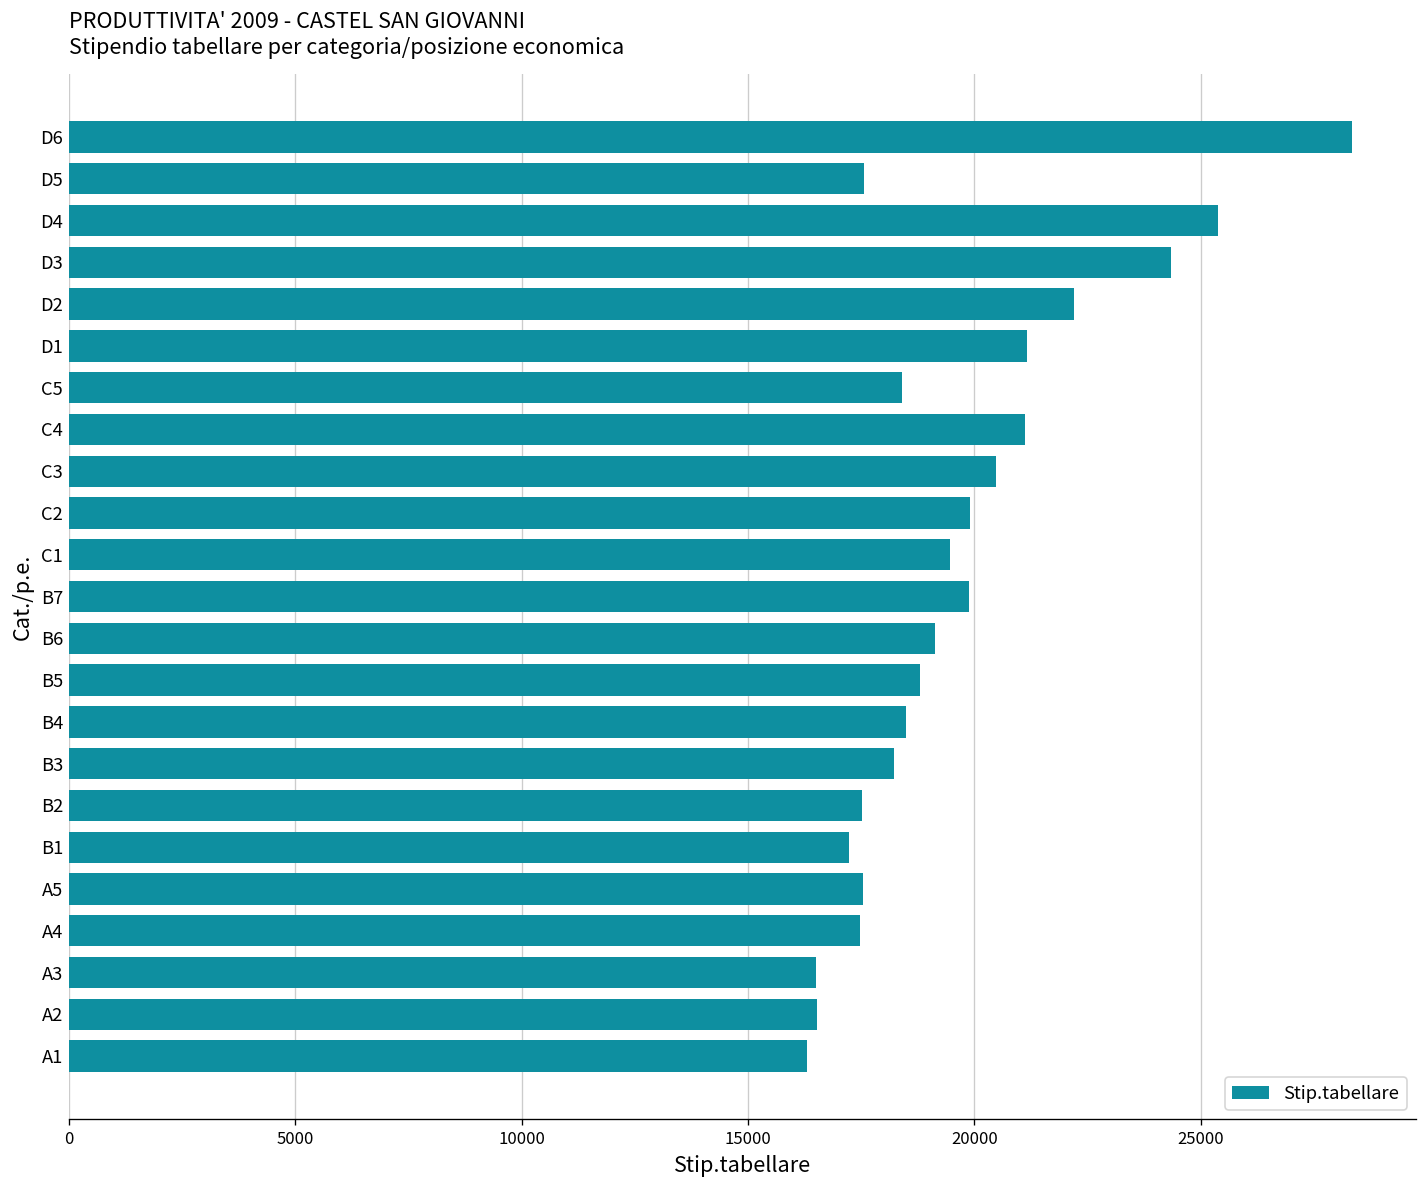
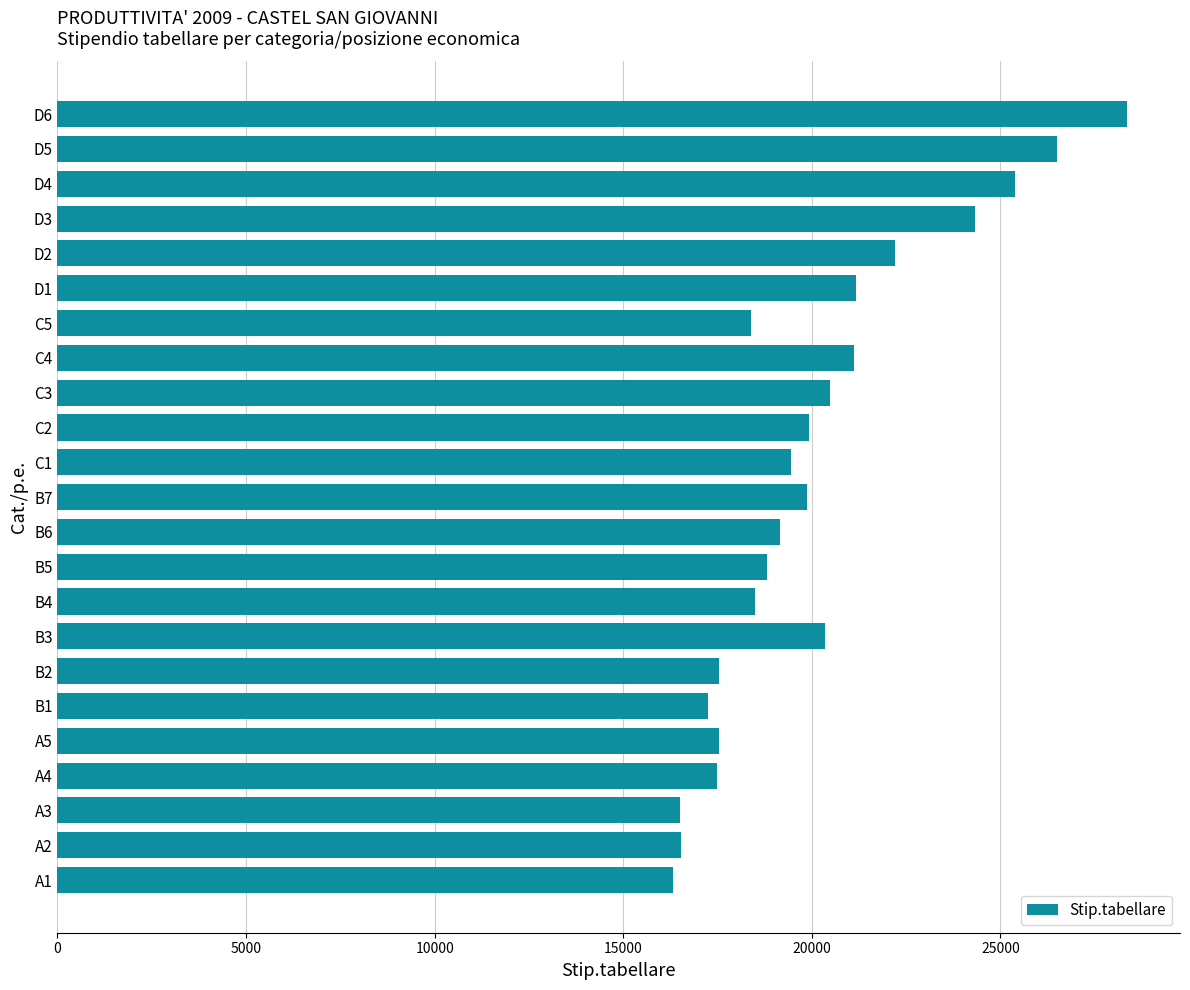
  {
    "D6": 28300,
-   "D5": 17600,
+   "D5": 26500,
    "D4": 25400,
    "D3": 24300,
    "D2": 22200,
    "D1": 21200,
    "C5": 18400,
    "C4": 21100,
    "C3": 20500,
    "C2": 19900,
    "C1": 19500,
    "B7": 19900,
    "B6": 19100,
    "B5": 18800,
    "B4": 18500,
-   "B3": 18200,
+   "B3": 20400,
    "B2": 17500,
    "B1": 17200,
    "A5": 17500,
    "A4": 17500,
    "A3": 16500,
    "A2": 16500,
    "A1": 16300
  }
